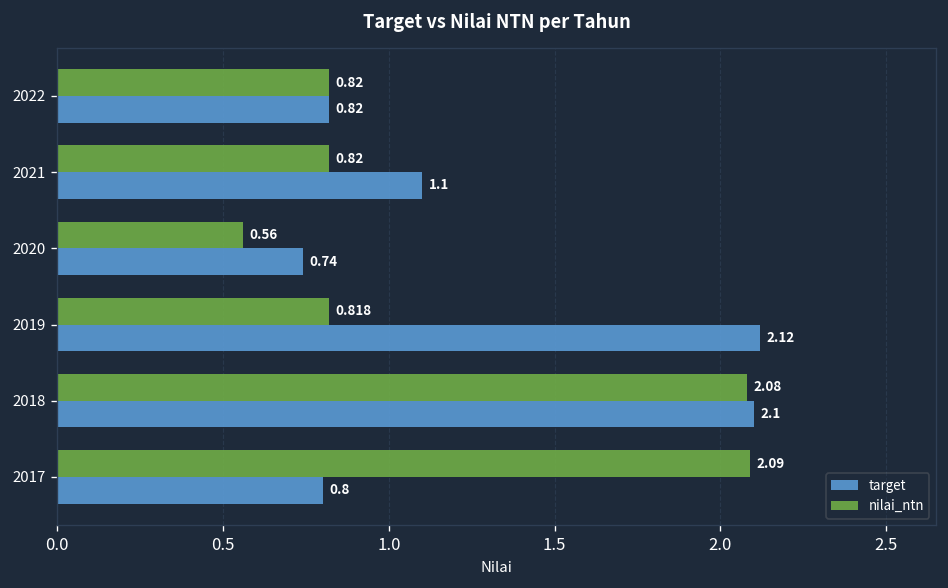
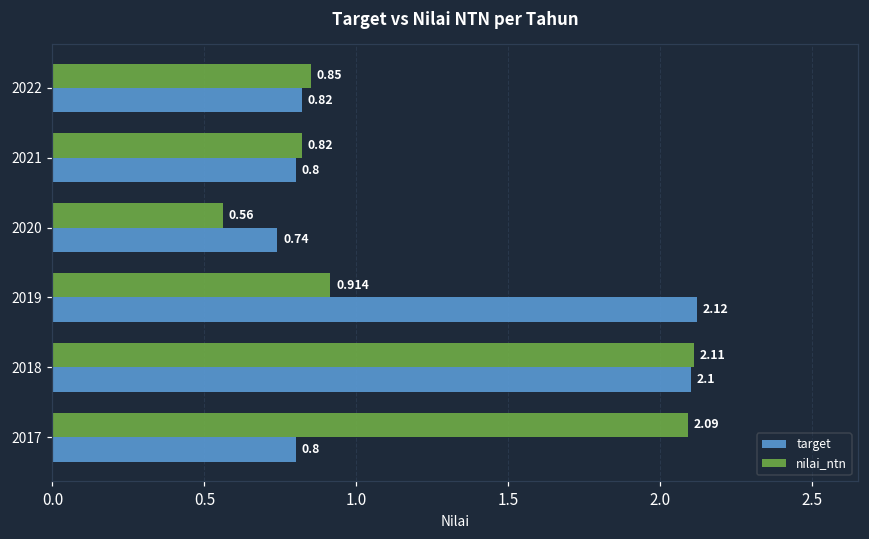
  {
    "target": {
      "2022": 0.82,
-     "2021": 1.1,
+     "2021": 0.8,
      "2020": 0.74,
      "2019": 2.12,
      "2018": 2.1,
      "2017": 0.8
    },
    "nilai_ntn": {
-     "2022": 0.82,
+     "2022": 0.85,
      "2021": 0.82,
      "2020": 0.56,
-     "2019": 0.818,
-     "2018": 2.08,
+     "2019": 0.914,
+     "2018": 2.11,
      "2017": 2.09
    }
  }
